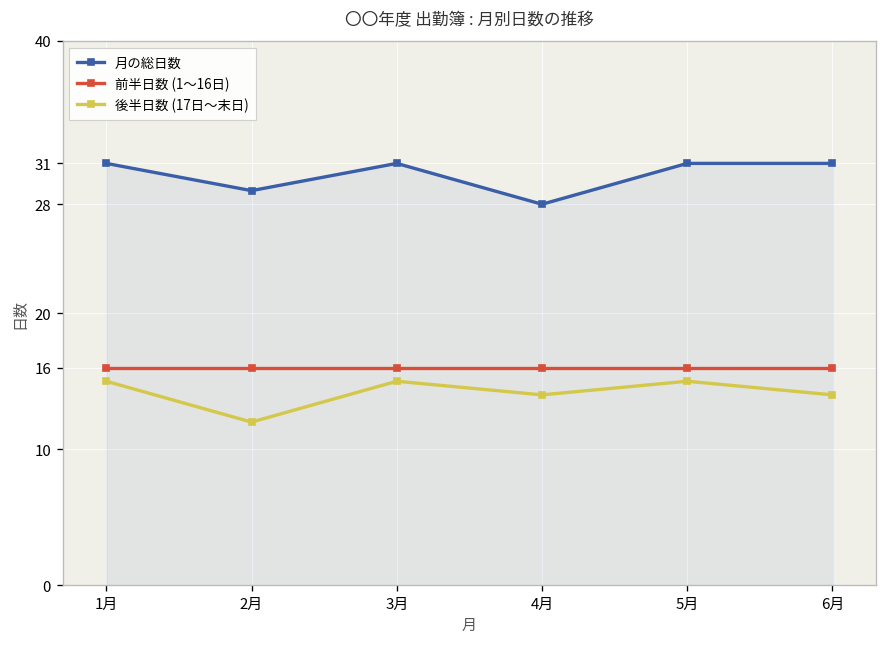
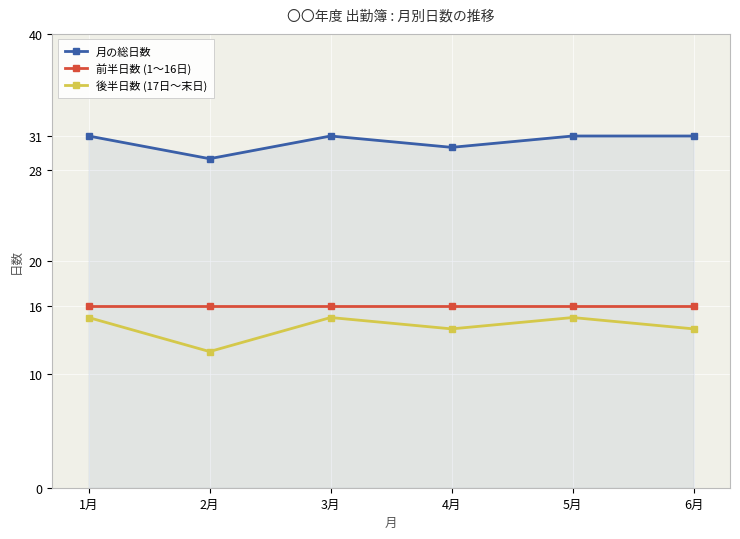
  {
    "月の総日数": {
      "1月": 31,
      "2月": 29,
      "3月": 31,
-     "4月": 28,
+     "4月": 30,
      "5月": 31,
      "6月": 31
    },
    "前半日数 (1〜16日)": {
      "1月": 16,
      "2月": 16,
      "3月": 16,
      "4月": 16,
      "5月": 16,
      "6月": 16
    },
    "後半日数 (17日〜末日)": {
      "1月": 15,
      "2月": 12,
      "3月": 15,
      "4月": 14,
      "5月": 15,
      "6月": 14
    }
  }
